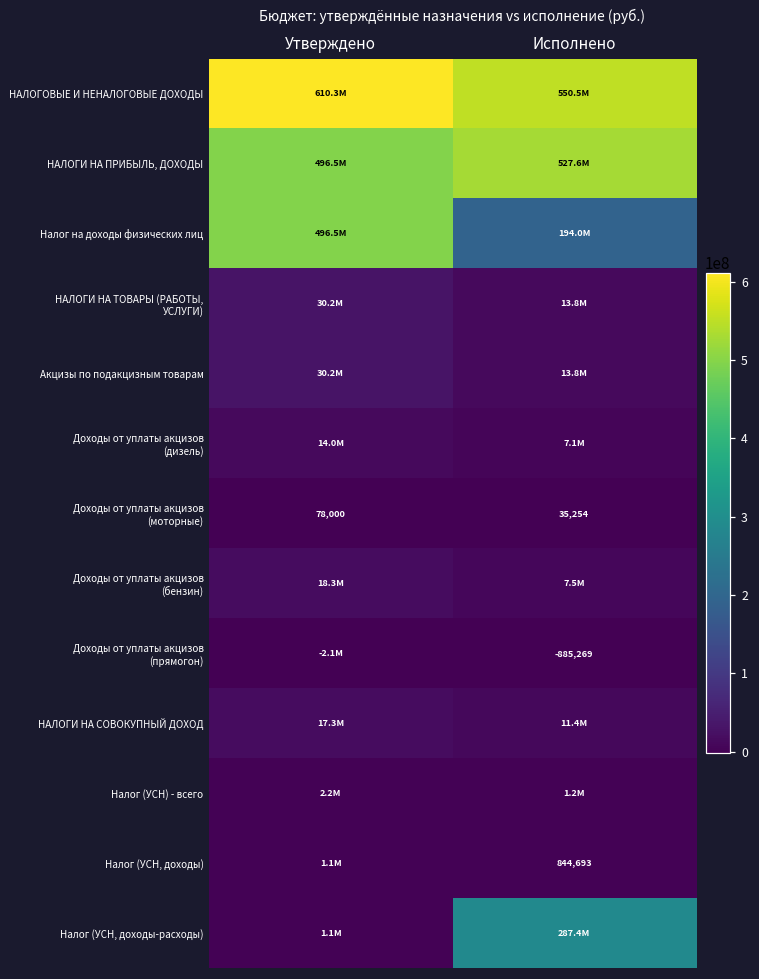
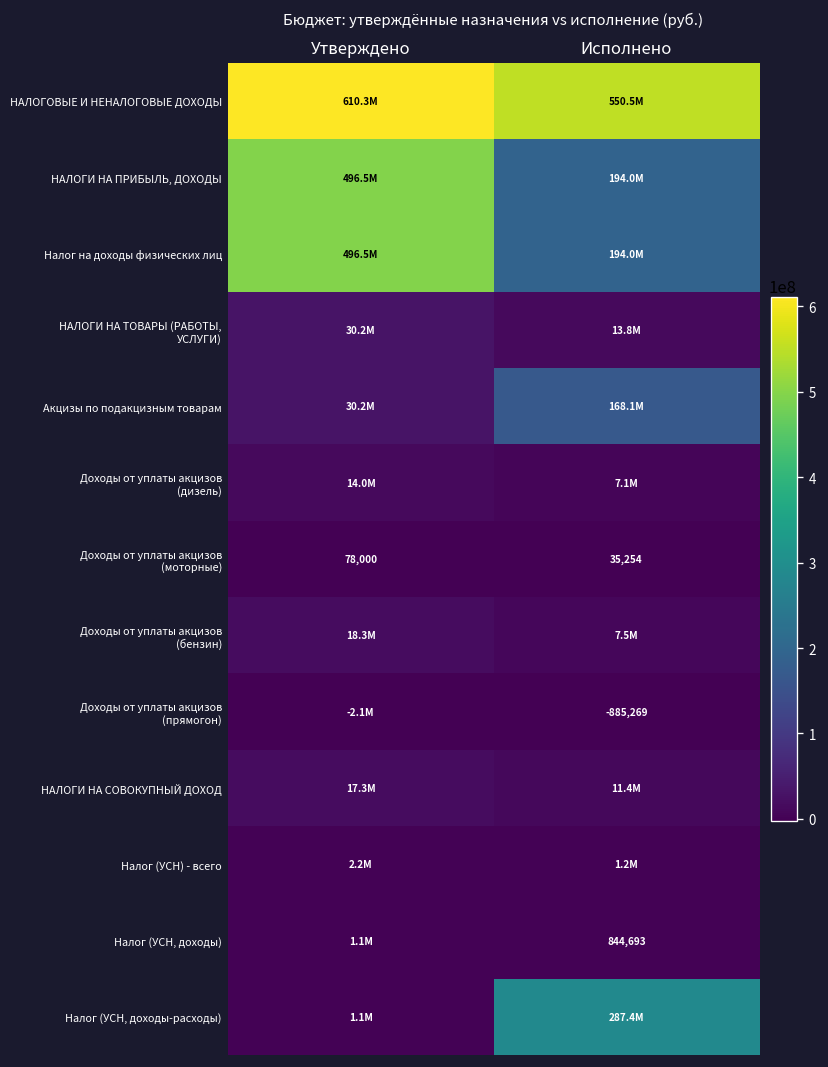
  {
    "НАЛОГОВЫЕ И НЕНАЛОГОВЫЕ ДОХОДЫ": {
      "Утверждено": "610.3M",
      "Исполнено": "550.5M"
    },
    "НАЛОГИ НА ПРИБЫЛЬ, ДОХОДЫ": {
      "Утверждено": "496.5M",
-     "Исполнено": "527.6M"
+     "Исполнено": "194.0M"
    },
    "Налог на доходы физических лиц": {
      "Утверждено": "496.5M",
      "Исполнено": "194.0M"
    },
    "НАЛОГИ НА ТОВАРЫ (РАБОТЫ, УСЛУГИ)": {
      "Утверждено": "30.2M",
      "Исполнено": "13.8M"
    },
    "Акцизы по подакцизным товарам": {
      "Утверждено": "30.2M",
-     "Исполнено": "13.8M"
+     "Исполнено": "168.1M"
    },
    "Доходы от уплаты акцизов (дизель)": {
      "Утверждено": "14.0M",
      "Исполнено": "7.1M"
    },
    "Доходы от уплаты акцизов (моторные)": {
      "Утверждено": "78,000",
      "Исполнено": "35,254"
    },
    "Доходы от уплаты акцизов (бензин)": {
      "Утверждено": "18.3M",
      "Исполнено": "7.5M"
    },
    "Доходы от уплаты акцизов (прямогон)": {
      "Утверждено": "-2.1M",
      "Исполнено": "-885,269"
    },
    "НАЛОГИ НА СОВОКУПНЫЙ ДОХОД": {
      "Утверждено": "17.3M",
      "Исполнено": "11.4M"
    },
    "Налог (УСН) - всего": {
      "Утверждено": "2.2M",
      "Исполнено": "1.2M"
    },
    "Налог (УСН, доходы)": {
      "Утверждено": "1.1M",
      "Исполнено": "844,693"
    },
    "Налог (УСН, доходы-расходы)": {
      "Утверждено": "1.1M",
      "Исполнено": "287.4M"
    }
  }
